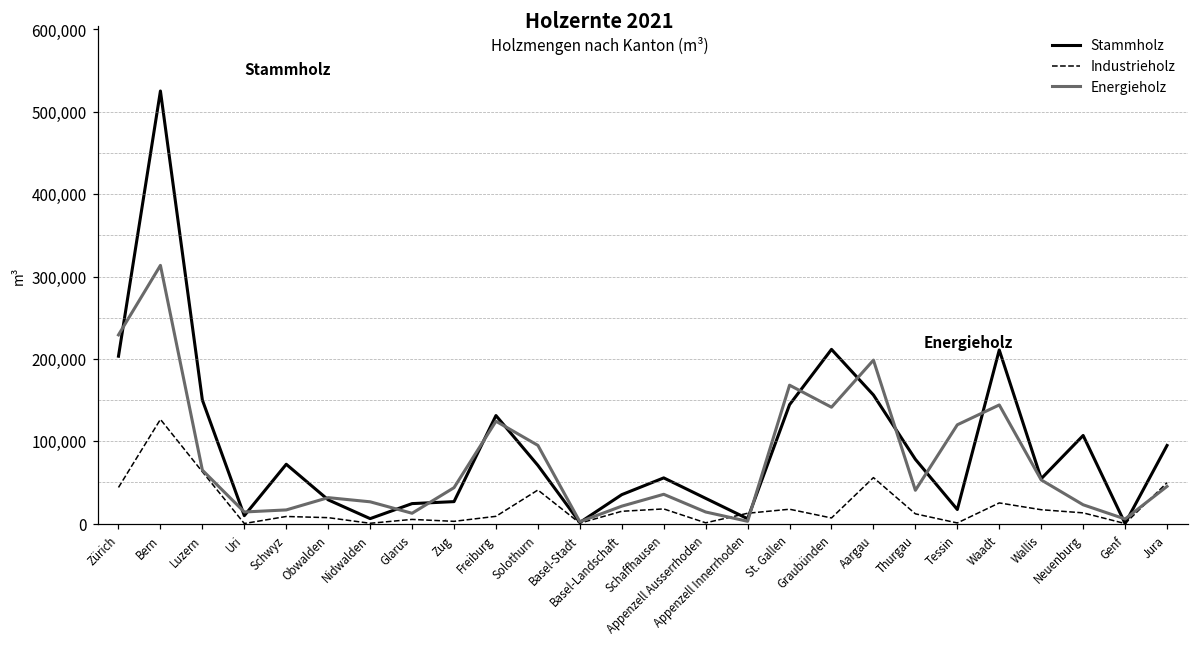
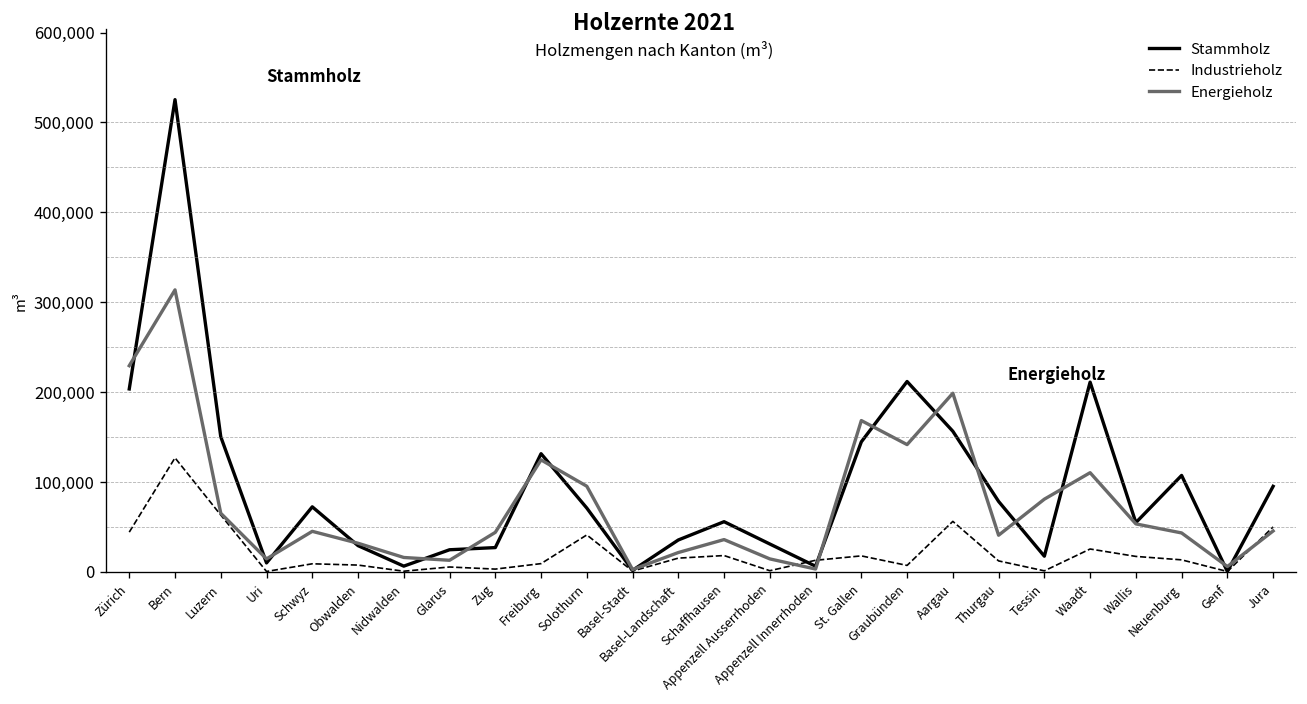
  {
    "Energieholz": {
      "Zürich": "230,000",
      "Bern": "310,000",
      "Uri": "10,000",
-     "Schwyz": "20,000",
-     "Nidwalden": "30,000",
+     "Schwyz": "40,000",
+     "Nidwalden": "20,000",
      "Glarus": "10,000",
      "Zug": "40,000",
      "Freiburg": "120,000",
      "Solothurn": "90,000",
      "Basel-Landschaft": "20,000",
      "Schaffhausen": "40,000",
      "Appenzell Ausserrhoden": "10,000",
      "St. Gallen": "170,000",
      "Graubünden": "140,000",
      "Aargau": "200,000",
      "Thurgau": "40,000",
-     "Tessin": "120,000",
-     "Waadt": "140,000",
-     "Neuenburg": "20,000",
+     "Tessin": "80,000",
+     "Waadt": "110,000",
+     "Neuenburg": "40,000",
      "Genf": "10,000",
      "Jura": "50,000"
    }
  }
